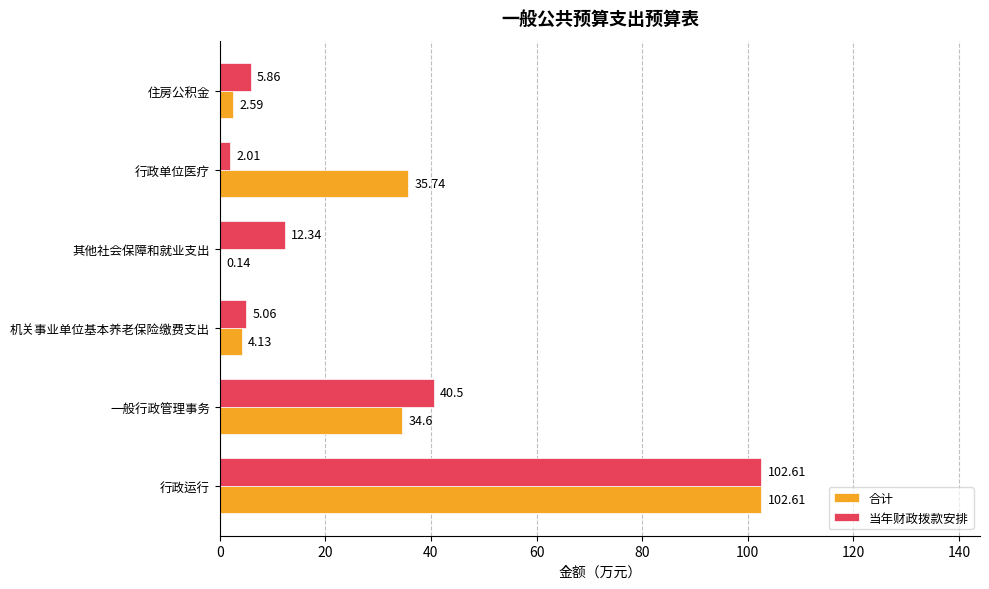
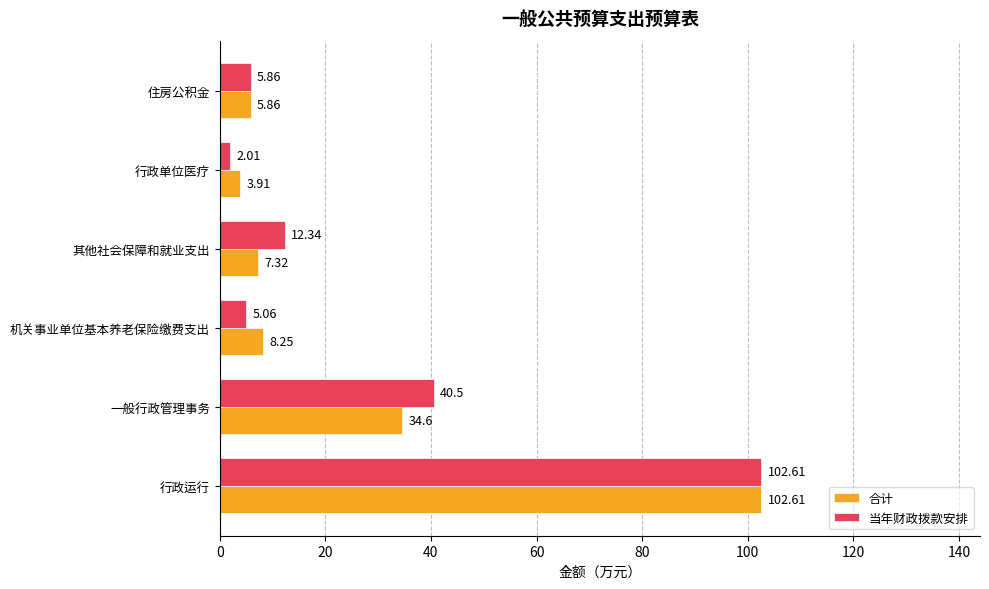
  {
    "合计": {
-     "住房公积金": 2.59,
-     "行政单位医疗": 35.74,
-     "其他社会保障和就业支出": 0.14,
-     "机关事业单位基本养老保险缴费支出": 4.13,
+     "住房公积金": 5.86,
+     "行政单位医疗": 3.91,
+     "其他社会保障和就业支出": 7.32,
+     "机关事业单位基本养老保险缴费支出": 8.25,
      "一般行政管理事务": 34.6,
      "行政运行": 102.61
    },
    "当年财政拨款安排": {
      "住房公积金": 5.86,
      "行政单位医疗": 2.01,
      "其他社会保障和就业支出": 12.34,
      "机关事业单位基本养老保险缴费支出": 5.06,
      "一般行政管理事务": 40.5,
      "行政运行": 102.61
    }
  }
